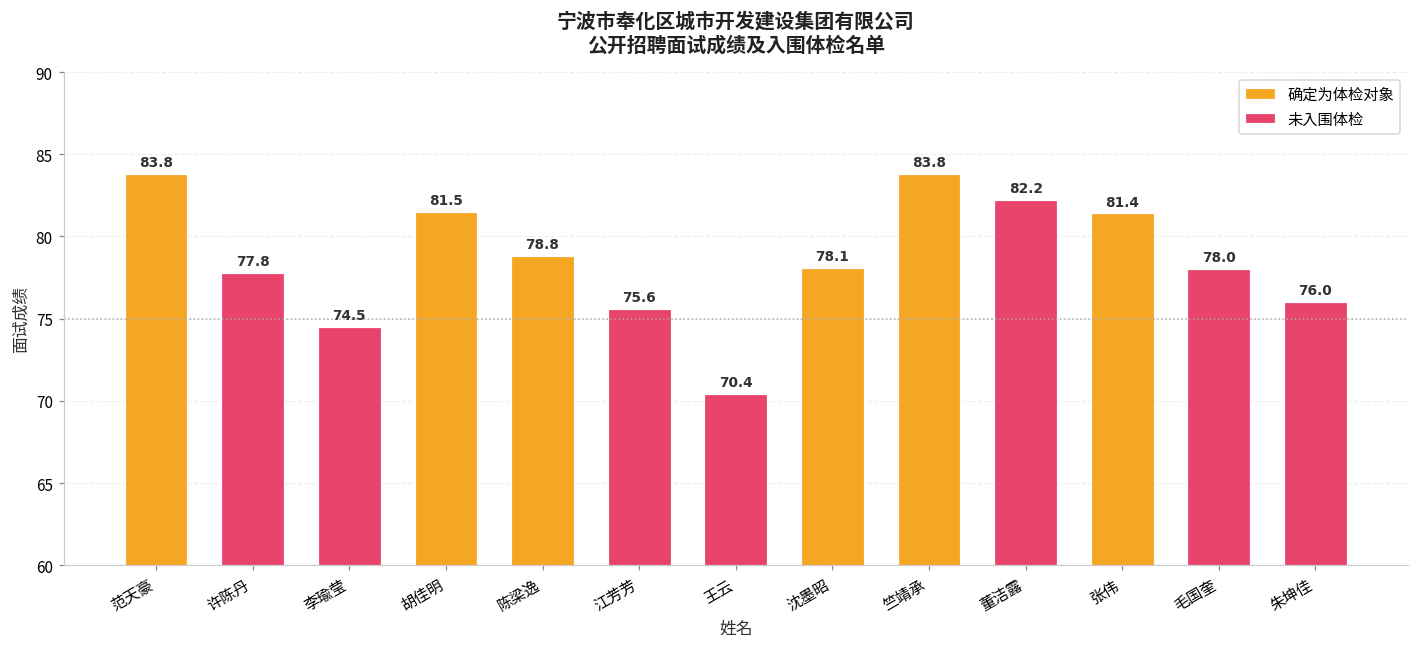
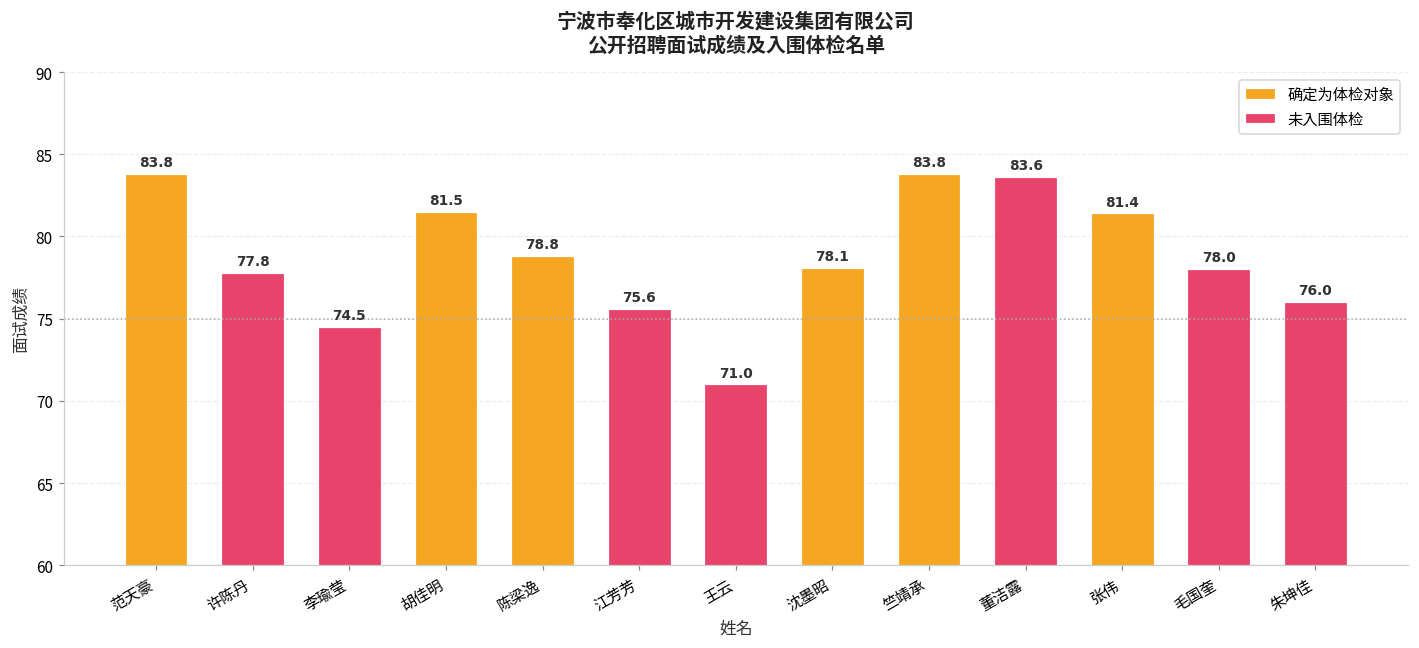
  {
    "确定为体检对象": {
      "范天豪": 83.8,
      "胡佳明": 81.5,
      "陈梁逸": 78.8,
      "沈墨昭": 78.1,
      "竺靖承": 83.8,
      "张伟": 81.4
    },
    "未入围体检": {
      "许陈丹": 77.8,
      "李瑜莹": 74.5,
      "江芳芳": 75.6,
-     "王云": 70.4,
-     "董洁露": 82.2,
+     "王云": 71.0,
+     "董洁露": 83.6,
      "毛国奎": 78.0,
      "朱坤佳": 76.0
    }
  }
